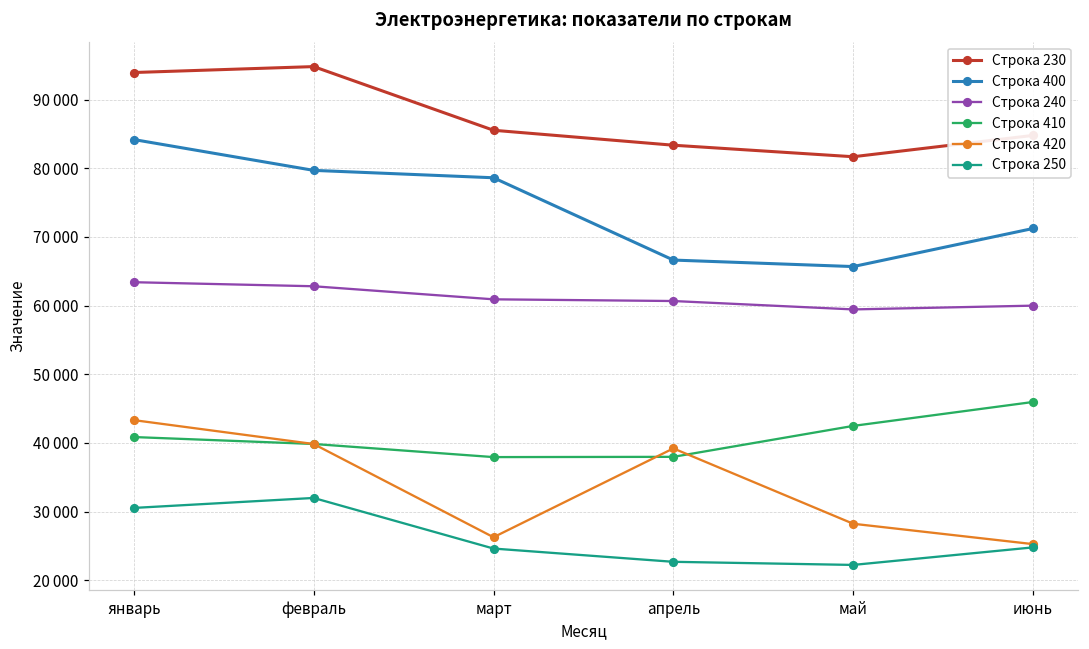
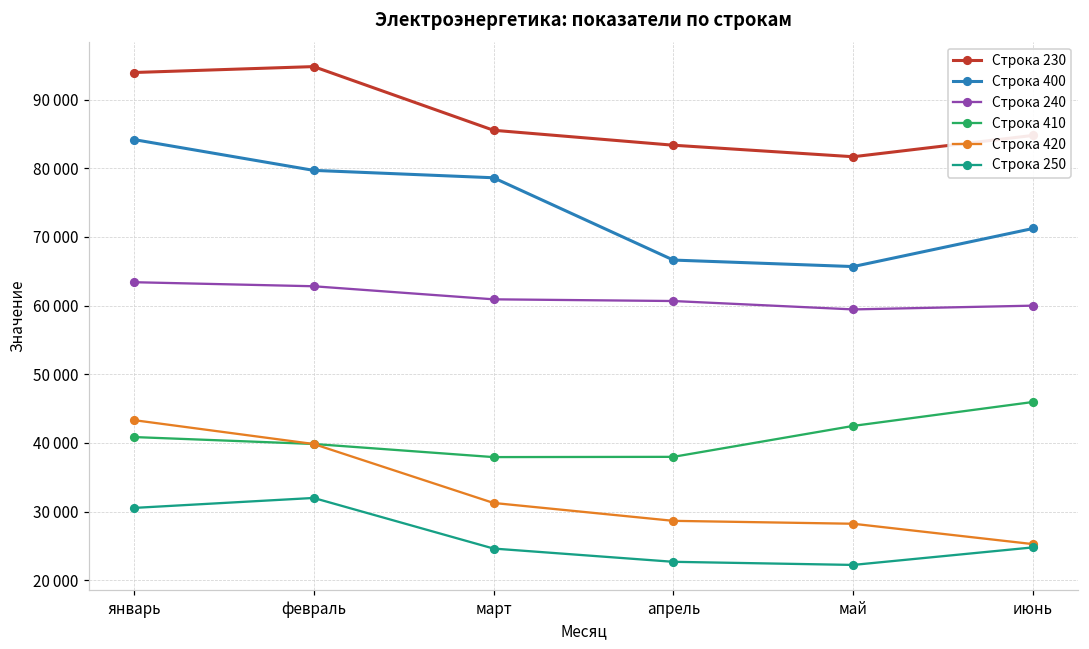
  {
    "Строка 230": {
      "январь": 94000,
      "февраль": 95000,
      "март": 86000,
      "апрель": 83000,
      "май": 82000
    },
    "Строка 400": {
      "январь": 84000,
      "февраль": 80000,
      "март": 79000,
      "апрель": 67000,
      "май": 66000,
      "июнь": 71000
    },
    "Строка 240": {
      "январь": 63000,
      "февраль": 63000,
      "март": 61000,
      "апрель": 61000,
      "май": 59000,
      "июнь": 60000
    },
    "Строка 420": {
      "январь": 43000,
-     "март": 26000,
-     "апрель": 39000,
+     "март": 31000,
+     "апрель": 29000,
      "май": 28000,
      "июнь": 25000
    }
  }
